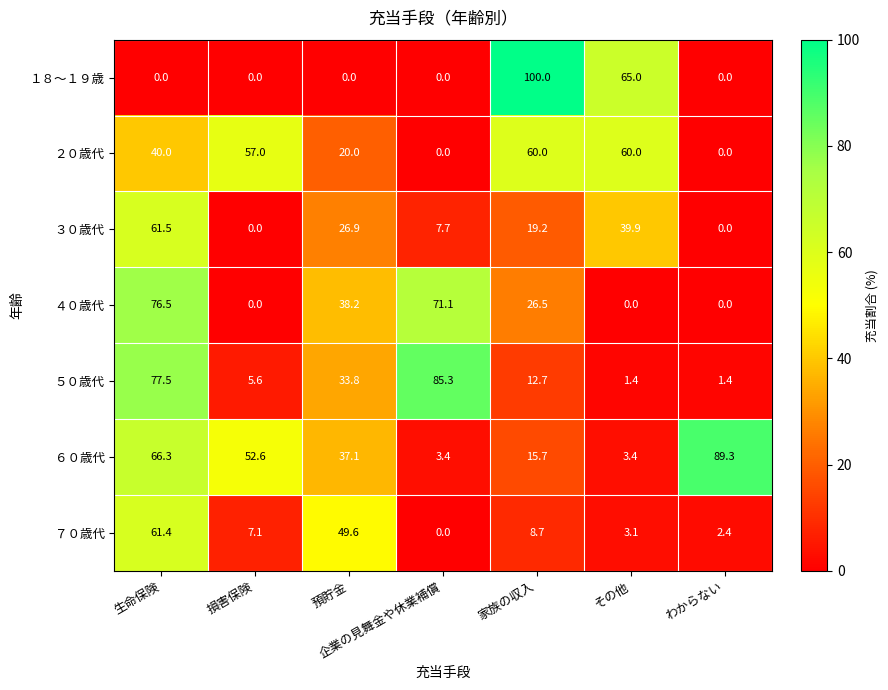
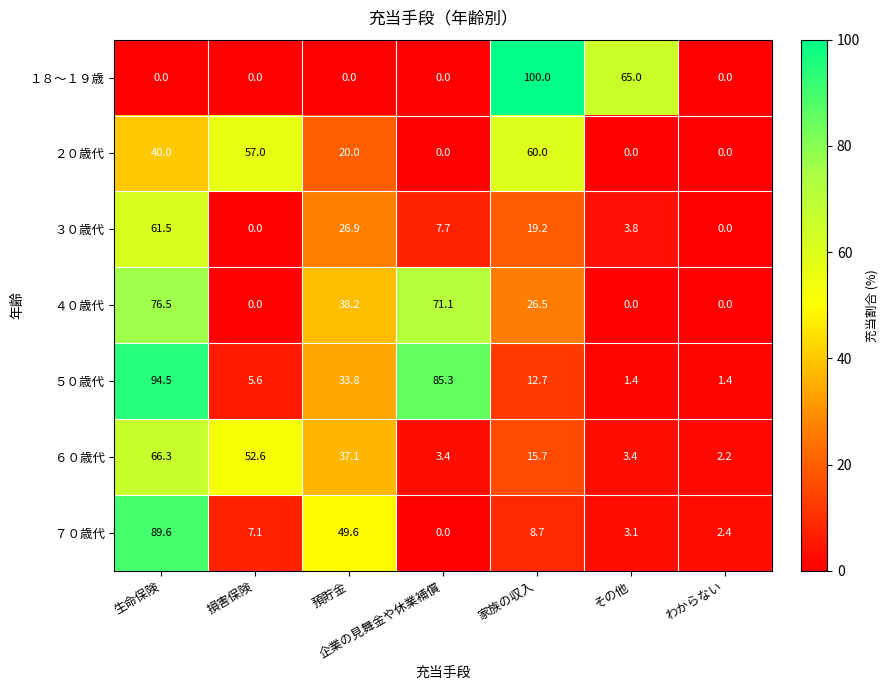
  {
    "１８～１９歳": {
      "生命保険": 0.0,
      "損害保険": 0.0,
      "預貯金": 0.0,
      "企業の見舞金や休業補償": 0.0,
      "家族の収入": 100.0,
      "その他": 65.0,
      "わからない": 0.0
    },
    "２０歳代": {
      "生命保険": 40.0,
      "損害保険": 57.0,
      "預貯金": 20.0,
      "企業の見舞金や休業補償": 0.0,
      "家族の収入": 60.0,
-     "その他": 60.0,
+     "その他": 0.0,
      "わからない": 0.0
    },
    "３０歳代": {
      "生命保険": 61.5,
      "損害保険": 0.0,
      "預貯金": 26.9,
      "企業の見舞金や休業補償": 7.7,
      "家族の収入": 19.2,
-     "その他": 39.9,
+     "その他": 3.8,
      "わからない": 0.0
    },
    "４０歳代": {
      "生命保険": 76.5,
      "損害保険": 0.0,
      "預貯金": 38.2,
      "企業の見舞金や休業補償": 71.1,
      "家族の収入": 26.5,
      "その他": 0.0,
      "わからない": 0.0
    },
    "５０歳代": {
-     "生命保険": 77.5,
+     "生命保険": 94.5,
      "損害保険": 5.6,
      "預貯金": 33.8,
      "企業の見舞金や休業補償": 85.3,
      "家族の収入": 12.7,
      "その他": 1.4,
      "わからない": 1.4
    },
    "６０歳代": {
      "生命保険": 66.3,
      "損害保険": 52.6,
      "預貯金": 37.1,
      "企業の見舞金や休業補償": 3.4,
      "家族の収入": 15.7,
      "その他": 3.4,
-     "わからない": 89.3
+     "わからない": 2.2
    },
    "７０歳代": {
-     "生命保険": 61.4,
+     "生命保険": 89.6,
      "損害保険": 7.1,
      "預貯金": 49.6,
      "企業の見舞金や休業補償": 0.0,
      "家族の収入": 8.7,
      "その他": 3.1,
      "わからない": 2.4
    }
  }
